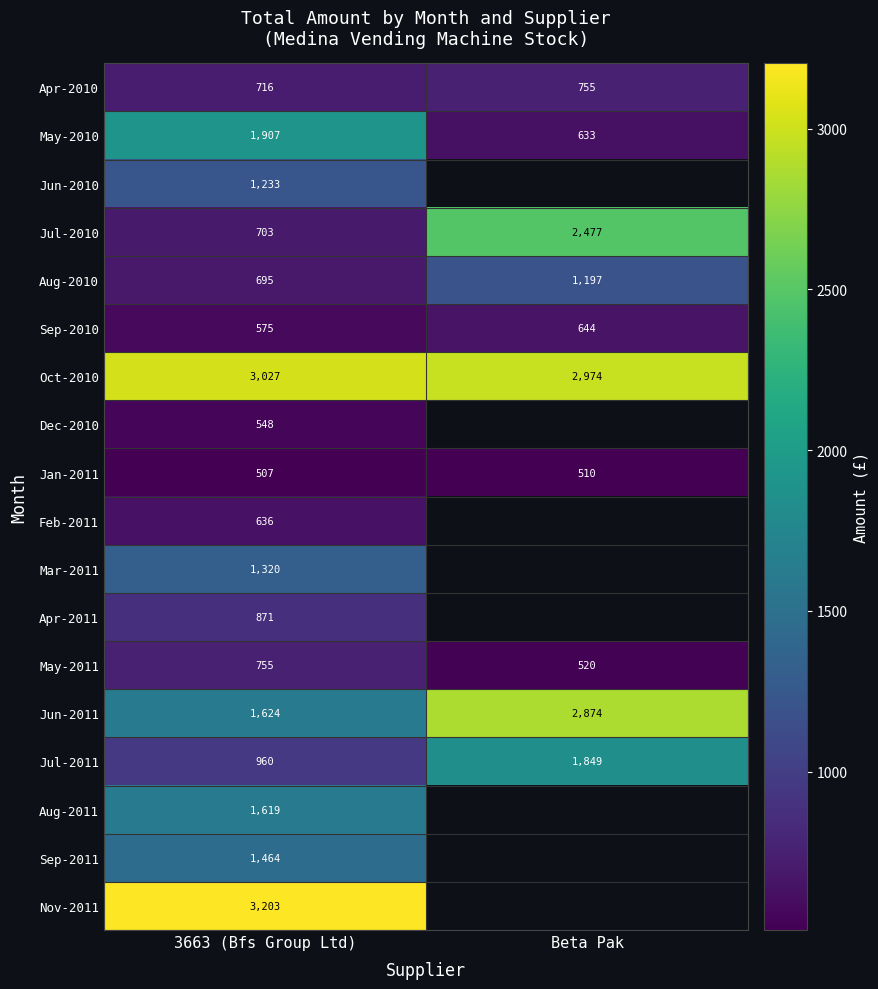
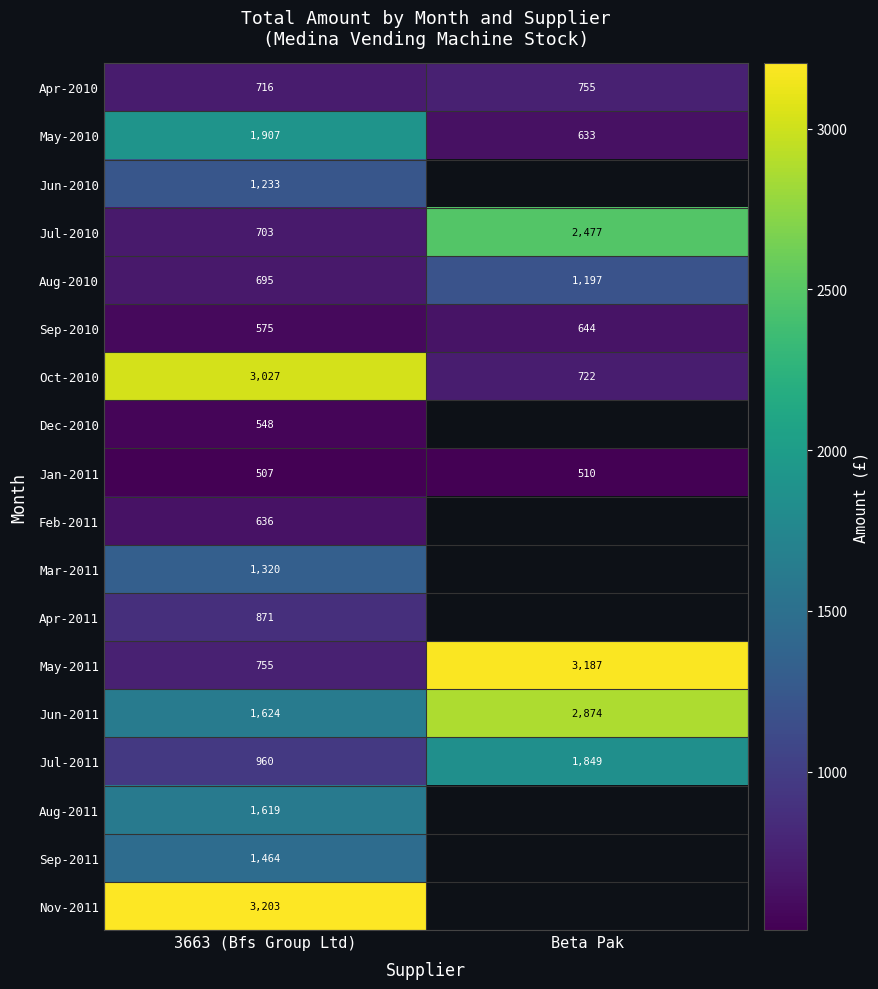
  {
    "Apr-2010": {
      "3663 (Bfs Group Ltd)": "716",
      "Beta Pak": "755"
    },
    "May-2010": {
      "3663 (Bfs Group Ltd)": "1,907",
      "Beta Pak": "633"
    },
    "Jun-2010": {
      "3663 (Bfs Group Ltd)": "1,233"
    },
    "Jul-2010": {
      "3663 (Bfs Group Ltd)": "703",
      "Beta Pak": "2,477"
    },
    "Aug-2010": {
      "3663 (Bfs Group Ltd)": "695",
      "Beta Pak": "1,197"
    },
    "Sep-2010": {
      "3663 (Bfs Group Ltd)": "575",
      "Beta Pak": "644"
    },
    "Oct-2010": {
      "3663 (Bfs Group Ltd)": "3,027",
-     "Beta Pak": "2,974"
+     "Beta Pak": "722"
    },
    "Dec-2010": {
      "3663 (Bfs Group Ltd)": "548"
    },
    "Jan-2011": {
      "3663 (Bfs Group Ltd)": "507",
      "Beta Pak": "510"
    },
    "Feb-2011": {
      "3663 (Bfs Group Ltd)": "636"
    },
    "Mar-2011": {
      "3663 (Bfs Group Ltd)": "1,320"
    },
    "Apr-2011": {
      "3663 (Bfs Group Ltd)": "871"
    },
    "May-2011": {
      "3663 (Bfs Group Ltd)": "755",
-     "Beta Pak": "520"
+     "Beta Pak": "3,187"
    },
    "Jun-2011": {
      "3663 (Bfs Group Ltd)": "1,624",
      "Beta Pak": "2,874"
    },
    "Jul-2011": {
      "3663 (Bfs Group Ltd)": "960",
      "Beta Pak": "1,849"
    },
    "Aug-2011": {
      "3663 (Bfs Group Ltd)": "1,619"
    },
    "Sep-2011": {
      "3663 (Bfs Group Ltd)": "1,464"
    },
    "Nov-2011": {
      "3663 (Bfs Group Ltd)": "3,203"
    }
  }
